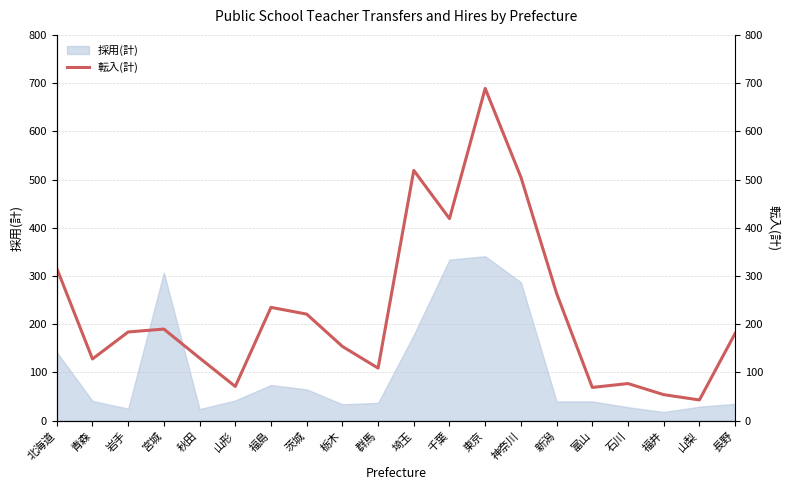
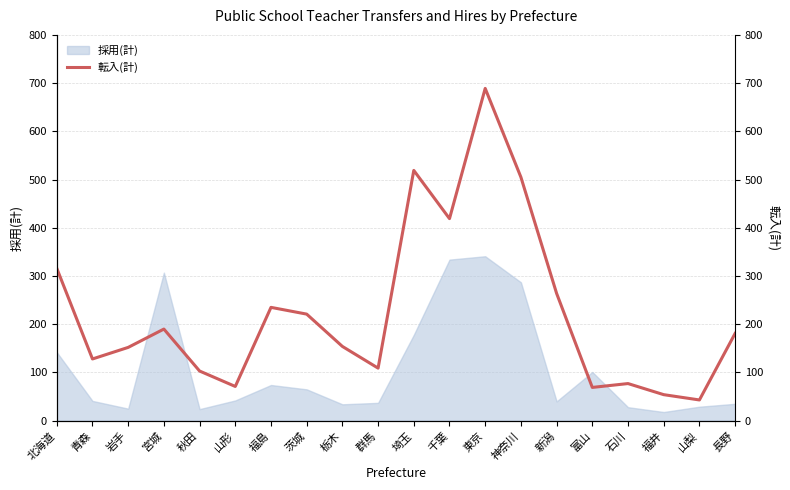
  {
    "採用(計)": {
      "北海道": 140,
      "青森": 40,
      "岩手": 30,
      "宮城": 310,
      "秋田": 20,
      "山形": 40,
      "福島": 70,
      "茨城": 70,
      "栃木": 30,
      "群馬": 40,
      "埼玉": 180,
      "千葉": 330,
      "東京": 340,
      "神奈川": 290,
      "新潟": 40,
-     "富山": 40,
+     "富山": 100,
      "石川": 30,
      "福井": 20,
      "山梨": 30,
      "長野": 40
    },
    "転入(計)": {
      "北海道": 320,
      "青森": 130,
-     "岩手": 180,
+     "岩手": 150,
      "宮城": 190,
-     "秋田": 130,
+     "秋田": 100,
      "山形": 70,
      "福島": 240,
      "茨城": 220,
      "栃木": 150,
      "群馬": 110,
      "埼玉": 520,
      "千葉": 420,
      "東京": 690,
      "神奈川": 510,
      "新潟": 260,
      "富山": 70,
      "石川": 80,
      "福井": 50,
      "山梨": 40,
      "長野": 180
    }
  }
